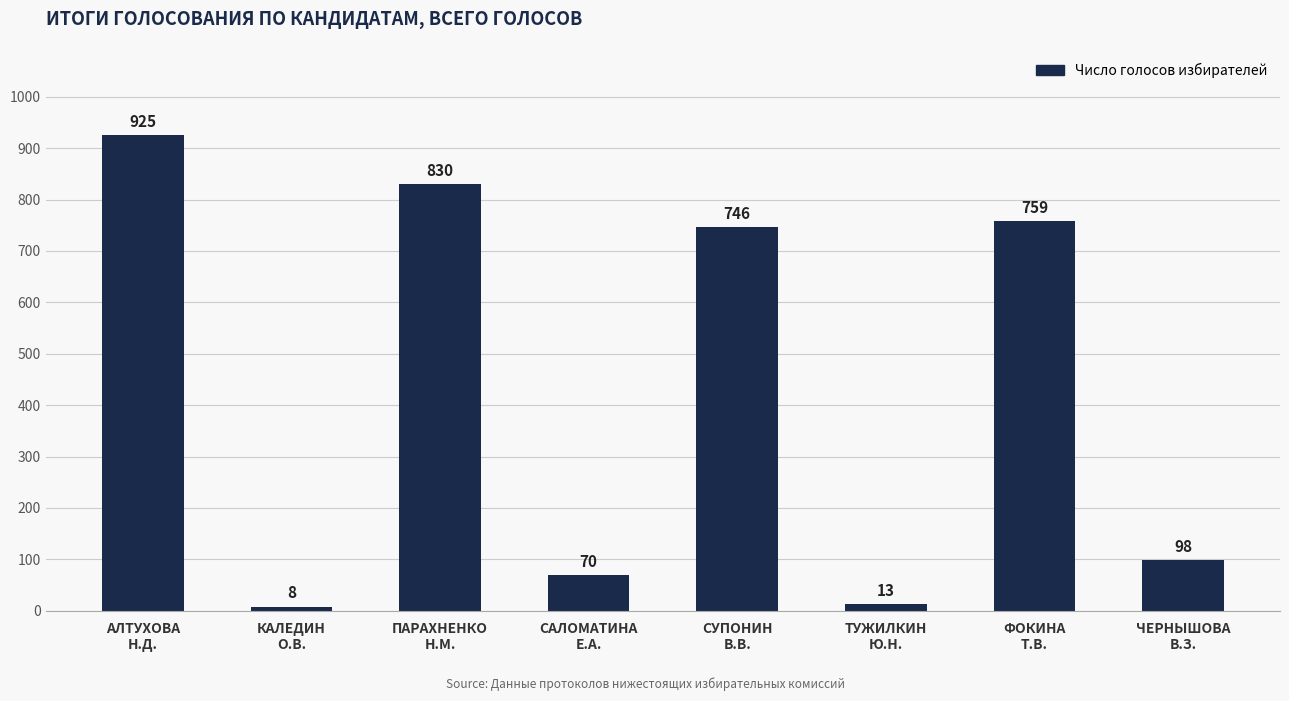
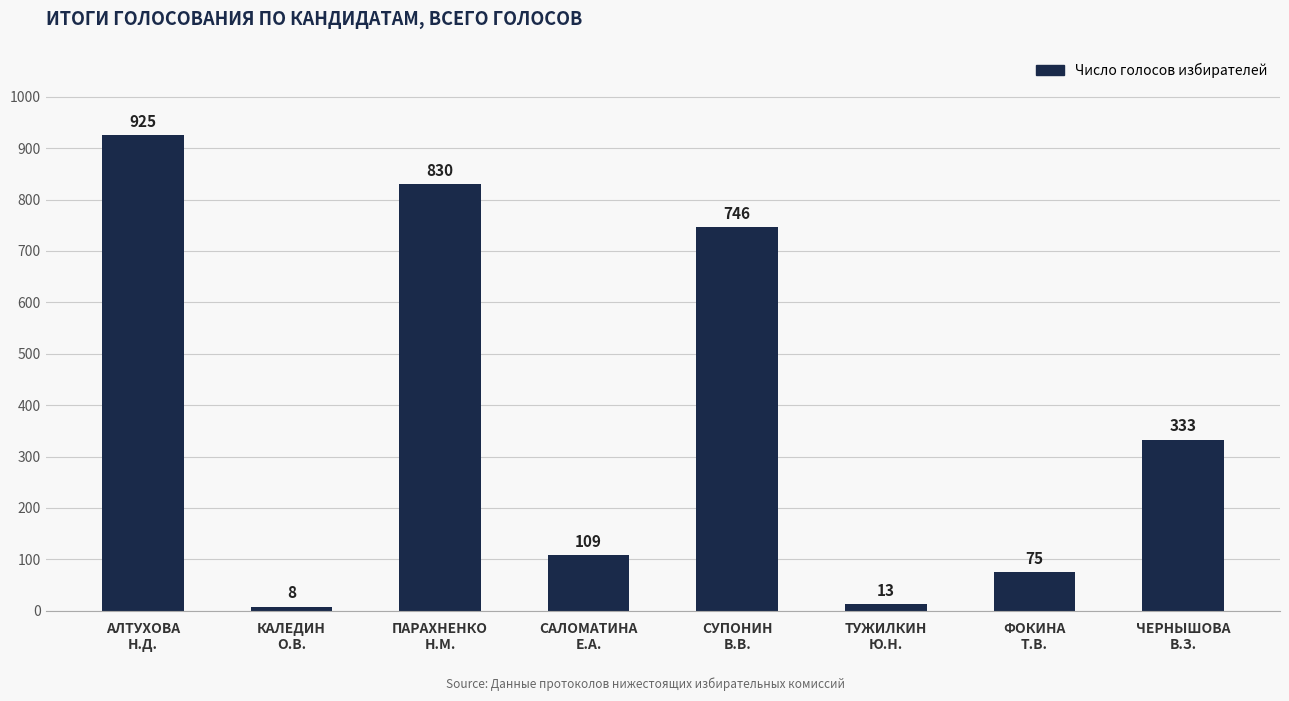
  {
    "АЛТУХОВА Н.Д.": 925,
    "КАЛЕДИН О.В.": 8,
    "ПАРАХНЕНКО Н.М.": 830,
-   "САЛОМАТИНА Е.А.": 70,
+   "САЛОМАТИНА Е.А.": 109,
    "СУПОНИН В.В.": 746,
    "ТУЖИЛКИН Ю.Н.": 13,
-   "ФОКИНА Т.В.": 759,
-   "ЧЕРНЫШОВА В.З.": 98
+   "ФОКИНА Т.В.": 75,
+   "ЧЕРНЫШОВА В.З.": 333
  }
